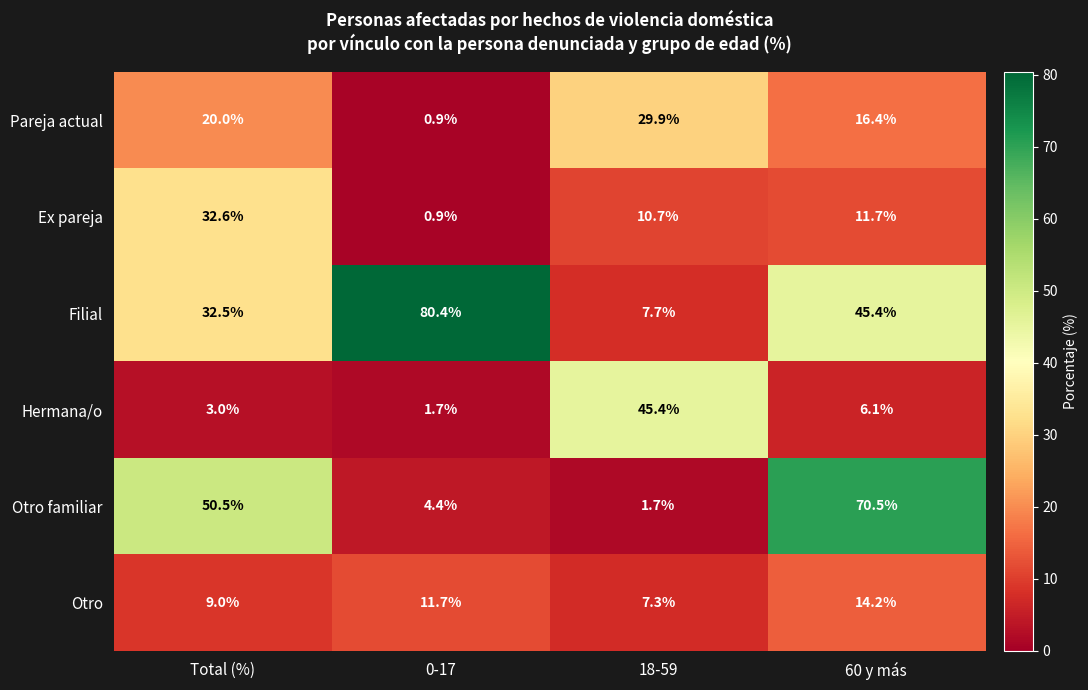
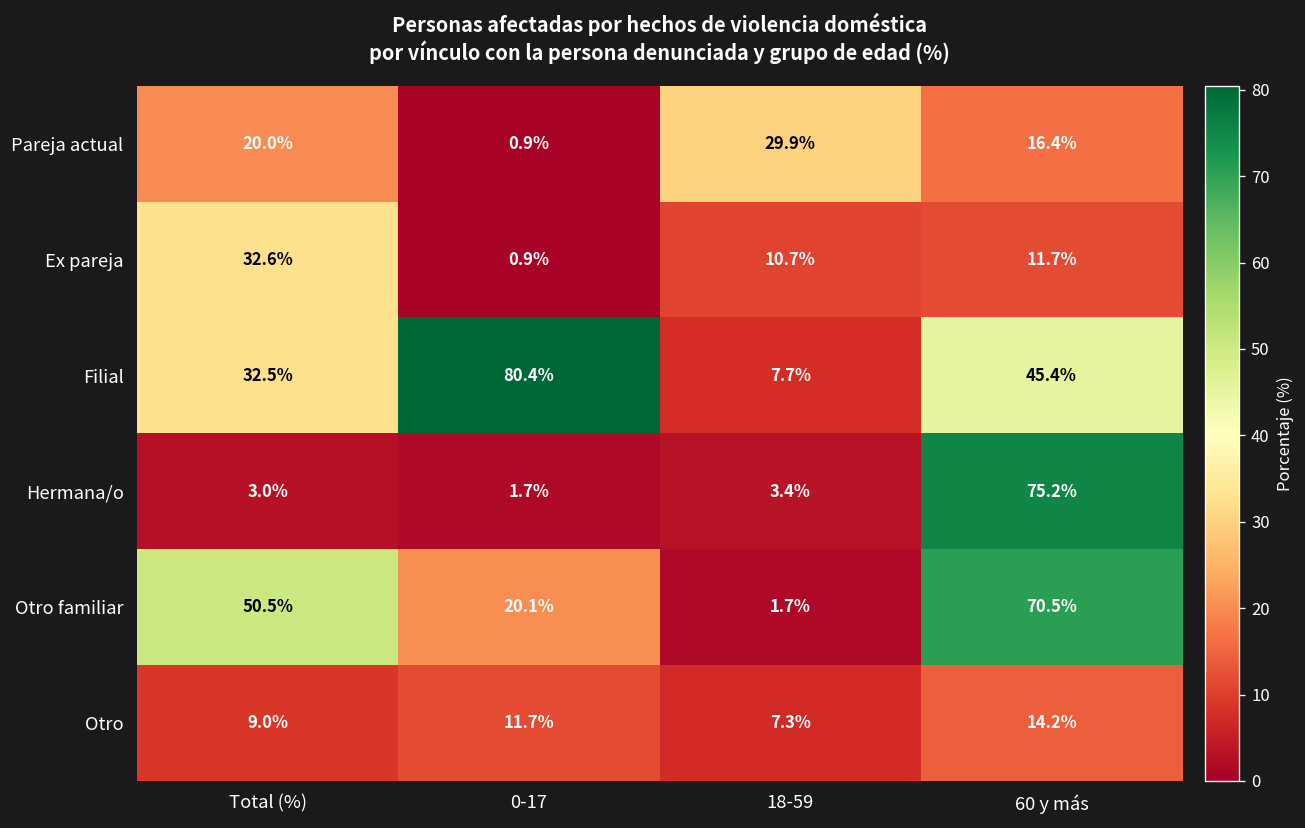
  {
    "Pareja actual": {
      "Total (%)": "20.0%",
      "0-17": "0.9%",
      "18-59": "29.9%",
      "60 y más": "16.4%"
    },
    "Ex pareja": {
      "Total (%)": "32.6%",
      "0-17": "0.9%",
      "18-59": "10.7%",
      "60 y más": "11.7%"
    },
    "Filial": {
      "Total (%)": "32.5%",
      "0-17": "80.4%",
      "18-59": "7.7%",
      "60 y más": "45.4%"
    },
    "Hermana/o": {
      "Total (%)": "3.0%",
      "0-17": "1.7%",
-     "18-59": "45.4%",
-     "60 y más": "6.1%"
+     "18-59": "3.4%",
+     "60 y más": "75.2%"
    },
    "Otro familiar": {
      "Total (%)": "50.5%",
-     "0-17": "4.4%",
+     "0-17": "20.1%",
      "18-59": "1.7%",
      "60 y más": "70.5%"
    },
    "Otro": {
      "Total (%)": "9.0%",
      "0-17": "11.7%",
      "18-59": "7.3%",
      "60 y más": "14.2%"
    }
  }
